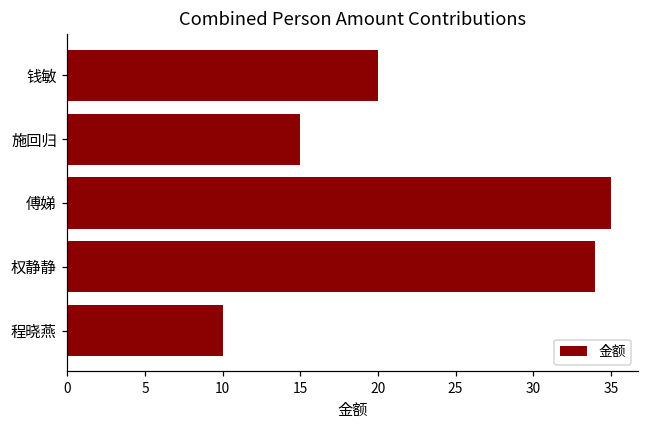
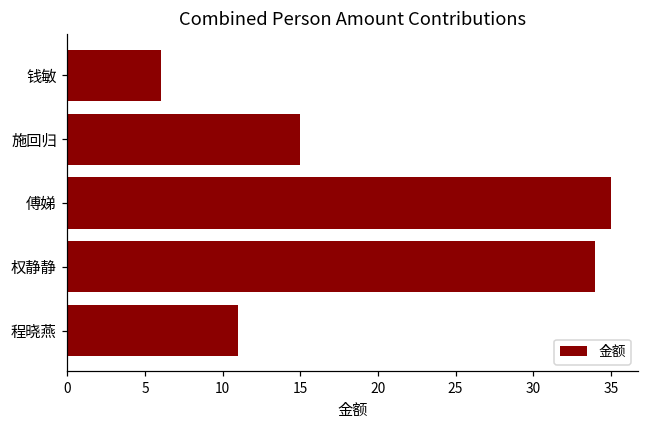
  {
-   "钱敏": 20,
+   "钱敏": 6,
    "施回归": 15,
    "傅娣": 35,
    "权静静": 34,
-   "程晓燕": 10
+   "程晓燕": 11
  }
